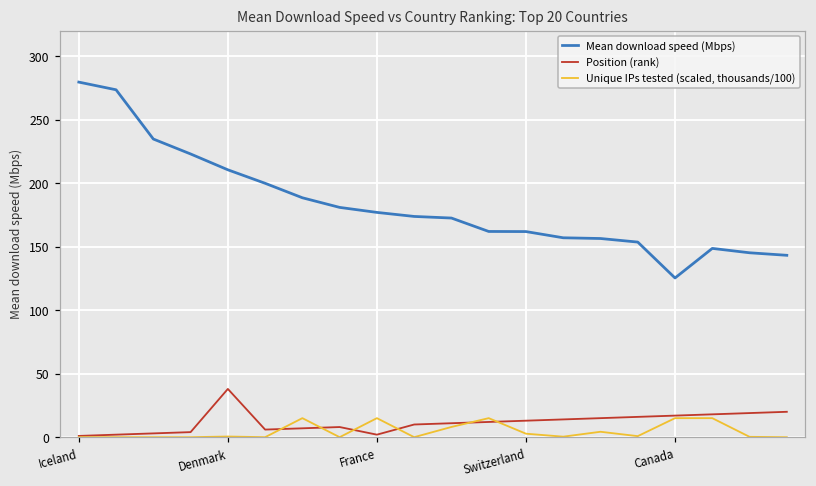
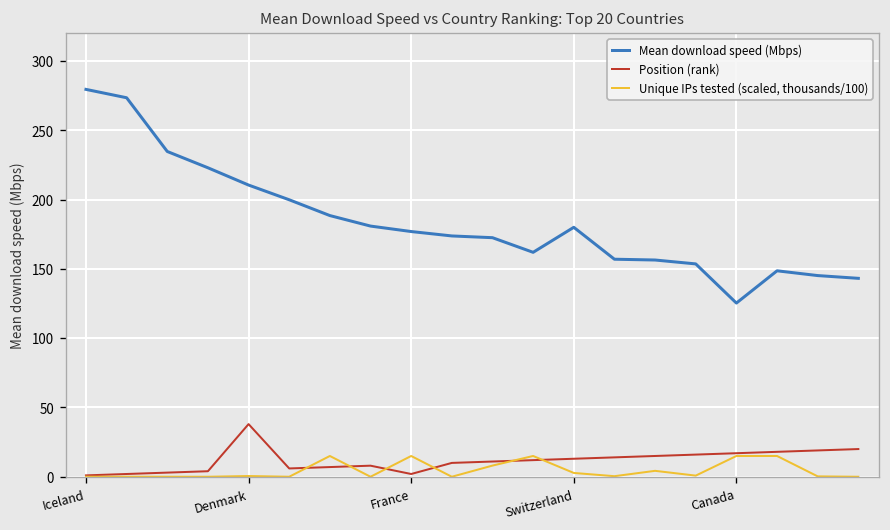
  {
    "Mean download speed (Mbps)": {
      "Iceland": 280,
      "Denmark": 211,
      "France": 177,
-     "Switzerland": 162,
+     "Switzerland": 180,
      "Canada": 125
    },
    "Position (rank)": {
      "Denmark": 38,
      "France": 2,
      "Switzerland": 13
    },
    "Unique IPs tested (scaled, thousands/100)": {
      "Denmark": 1,
      "France": 15,
      "Switzerland": 3
    }
  }
